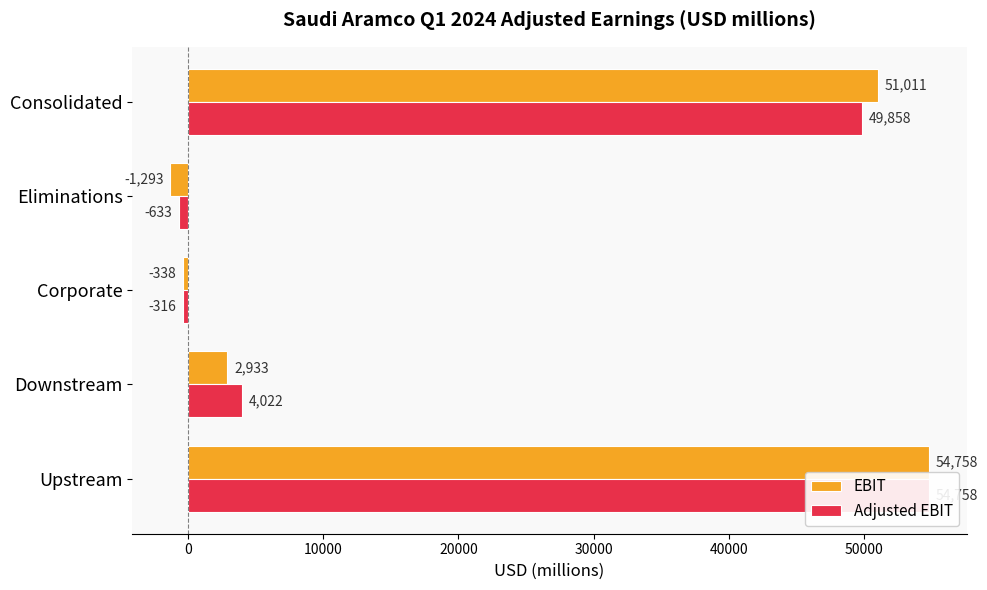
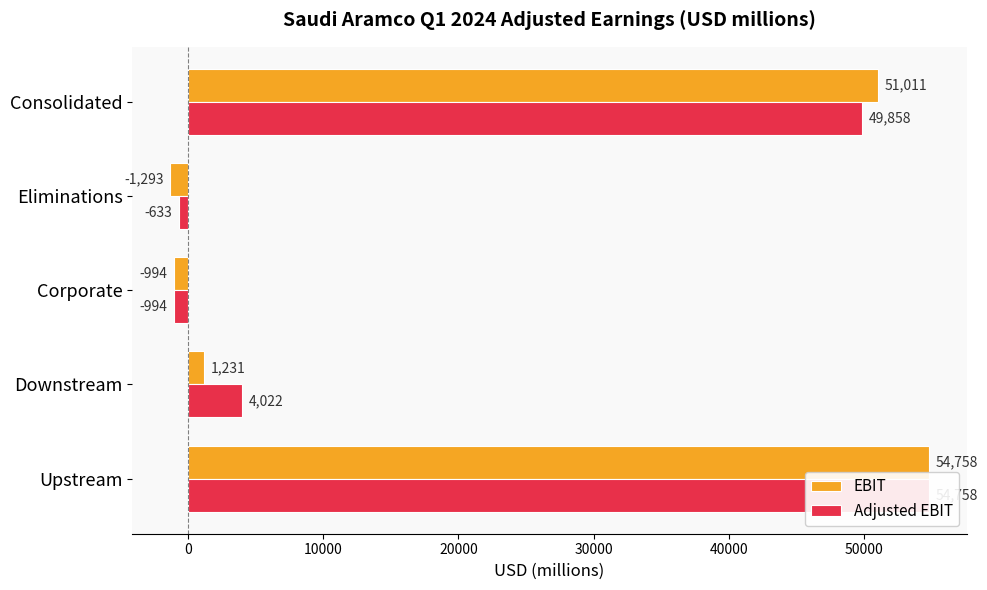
  {
    "EBIT": {
      "Consolidated": "51,011",
      "Eliminations": "-1,293",
-     "Corporate": "-338",
-     "Downstream": "2,933",
+     "Corporate": "-994",
+     "Downstream": "1,231",
      "Upstream": "54,758"
    },
    "Adjusted EBIT": {
      "Consolidated": "49,858",
      "Eliminations": "-633",
-     "Corporate": "-316",
+     "Corporate": "-994",
      "Downstream": "4,022"
    }
  }
